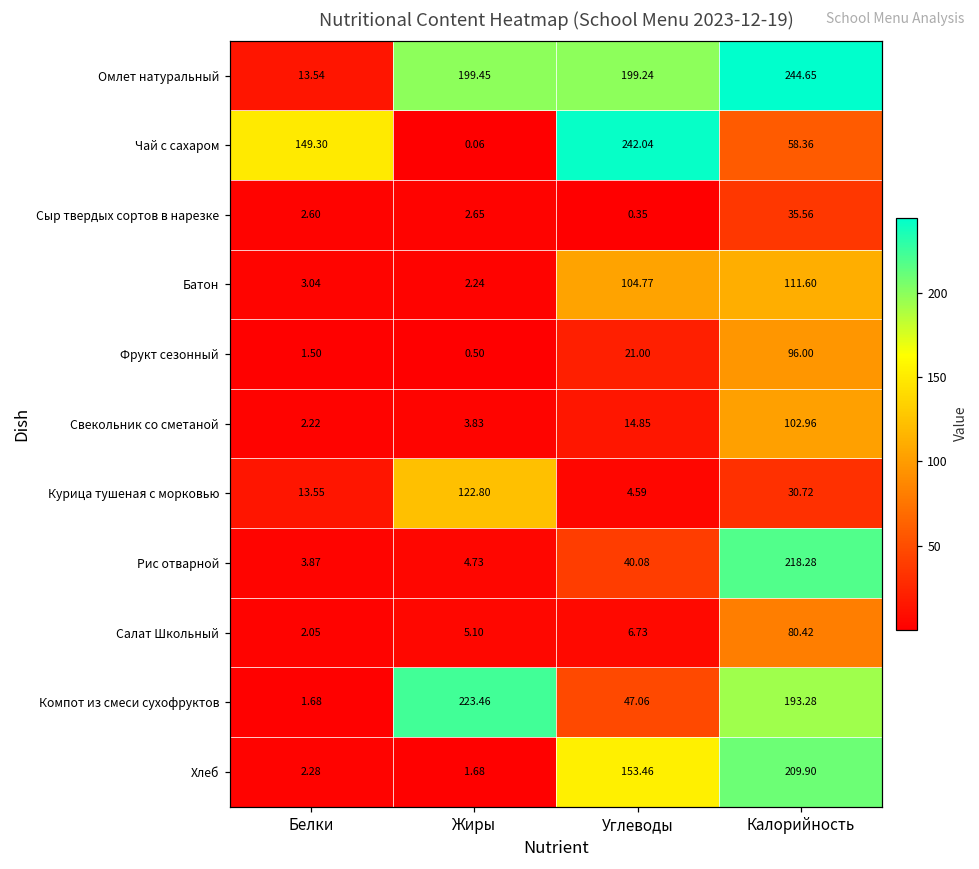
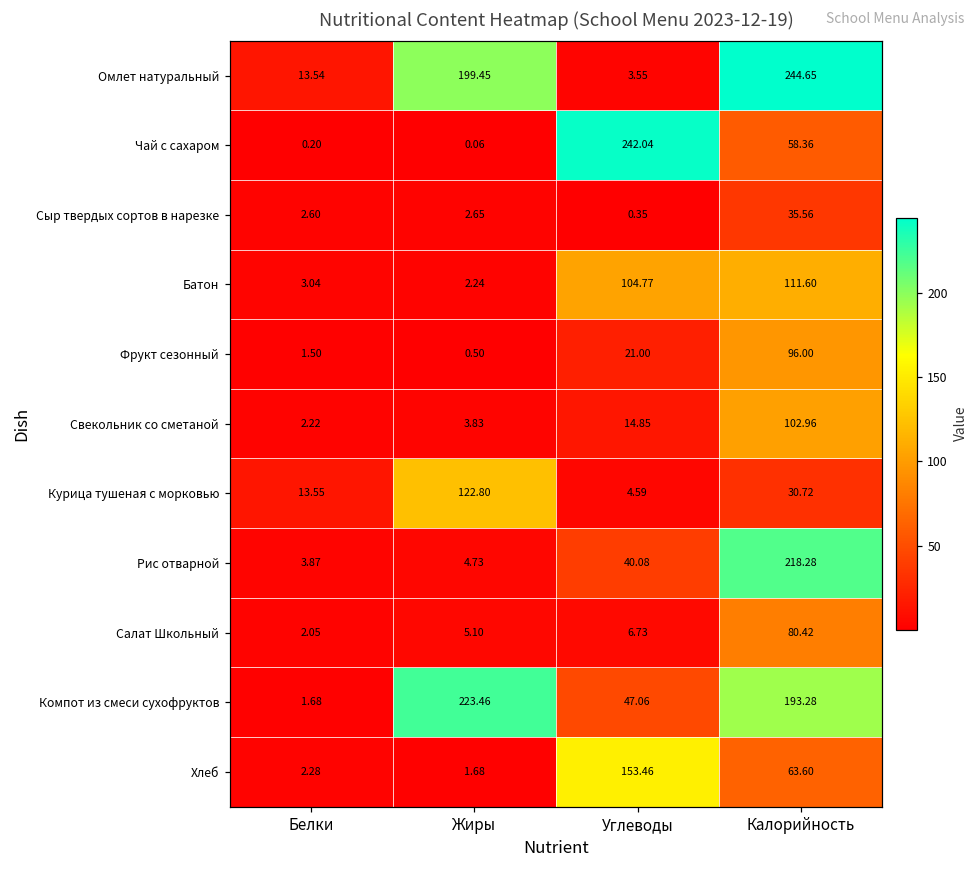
  {
    "Омлет натуральный": {
      "Белки": 13.54,
      "Жиры": 199.45,
-     "Углеводы": 199.24,
+     "Углеводы": 3.55,
      "Калорийность": 244.65
    },
    "Чай с сахаром": {
-     "Белки": 149.30,
+     "Белки": 0.20,
      "Жиры": 0.06,
      "Углеводы": 242.04,
      "Калорийность": 58.36
    },
    "Сыр твердых сортов в нарезке": {
      "Белки": 2.60,
      "Жиры": 2.65,
      "Углеводы": 0.35,
      "Калорийность": 35.56
    },
    "Батон": {
      "Белки": 3.04,
      "Жиры": 2.24,
      "Углеводы": 104.77,
      "Калорийность": 111.60
    },
    "Фрукт сезонный": {
      "Белки": 1.50,
      "Жиры": 0.50,
      "Углеводы": 21.00,
      "Калорийность": 96.00
    },
    "Свекольник со сметаной": {
      "Белки": 2.22,
      "Жиры": 3.83,
      "Углеводы": 14.85,
      "Калорийность": 102.96
    },
    "Курица тушеная с морковью": {
      "Белки": 13.55,
      "Жиры": 122.80,
      "Углеводы": 4.59,
      "Калорийность": 30.72
    },
    "Рис отварной": {
      "Белки": 3.87,
      "Жиры": 4.73,
      "Углеводы": 40.08,
      "Калорийность": 218.28
    },
    "Салат Школьный": {
      "Белки": 2.05,
      "Жиры": 5.10,
      "Углеводы": 6.73,
      "Калорийность": 80.42
    },
    "Компот из смеси сухофруктов": {
      "Белки": 1.68,
      "Жиры": 223.46,
      "Углеводы": 47.06,
      "Калорийность": 193.28
    },
    "Хлеб": {
      "Белки": 2.28,
      "Жиры": 1.68,
      "Углеводы": 153.46,
-     "Калорийность": 209.90
+     "Калорийность": 63.60
    }
  }
